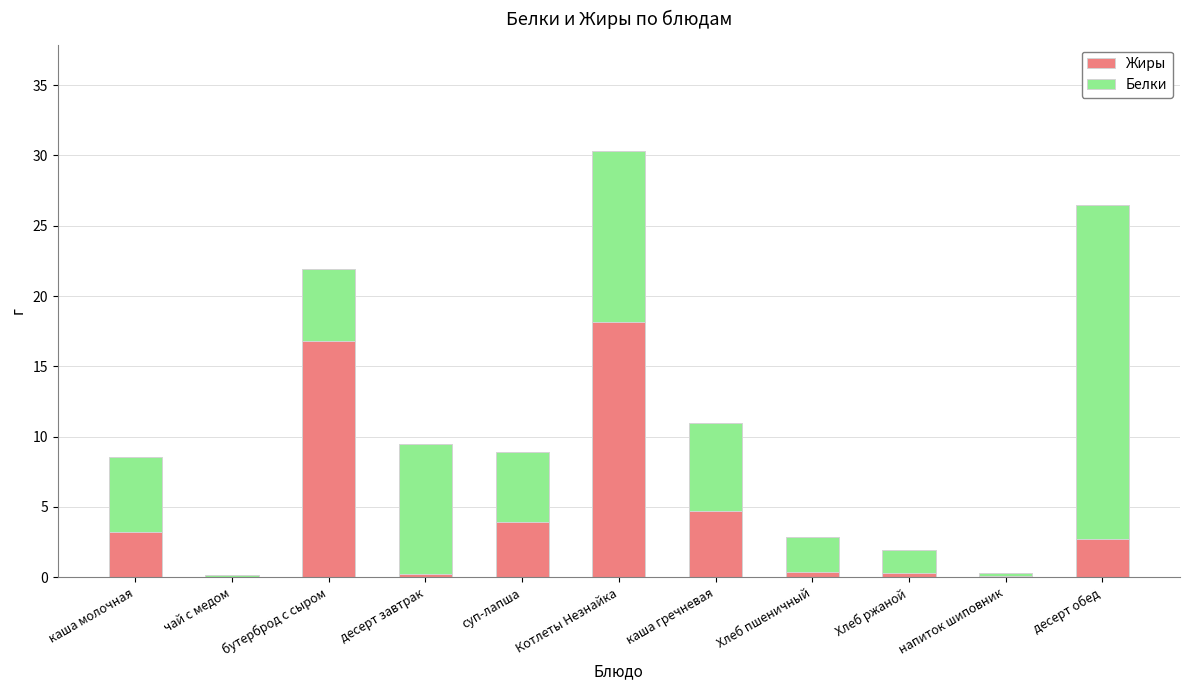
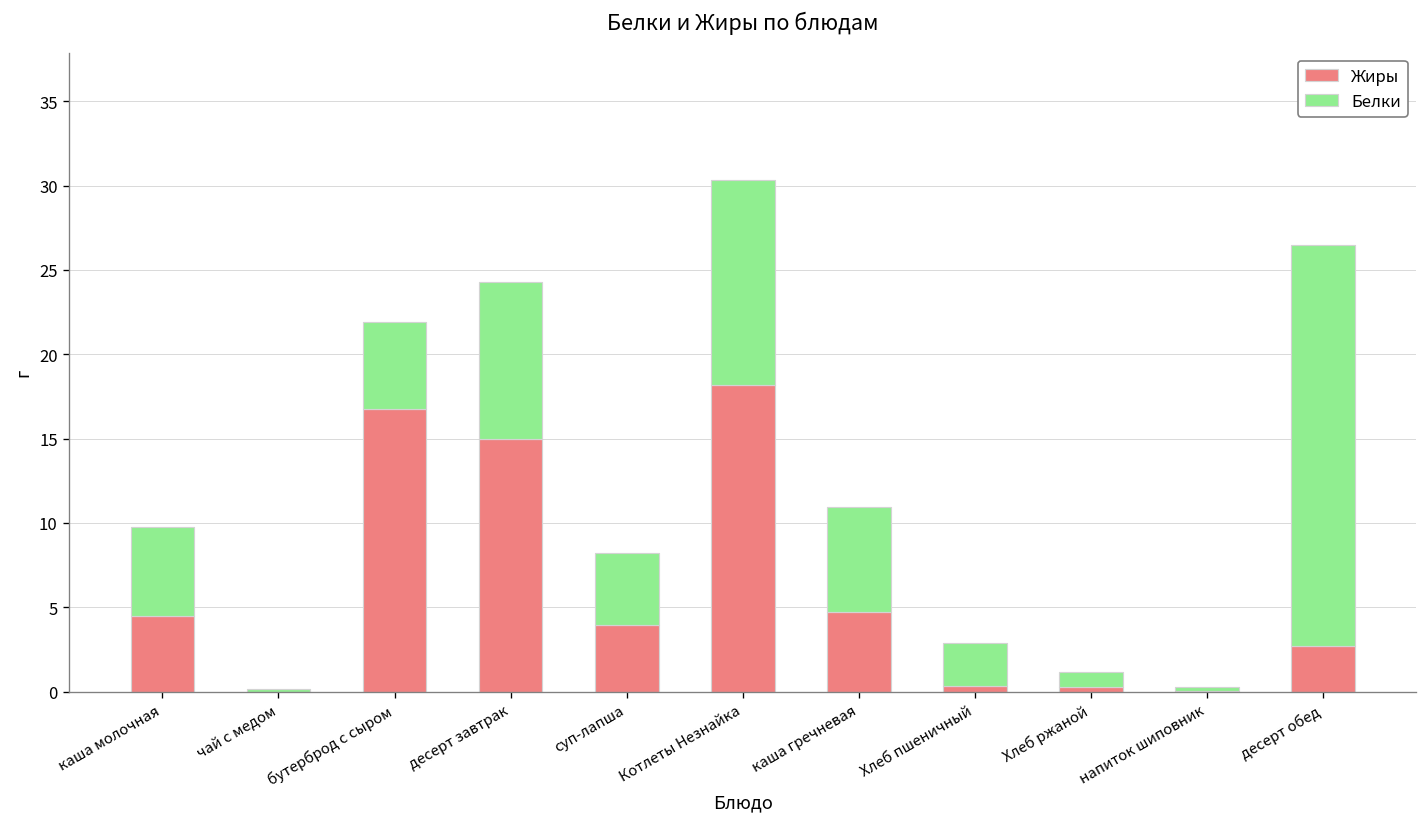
  {
    "Жиры": {
-     "каша молочная": 3.2,
+     "каша молочная": 4.5,
      "чай с медом": 0.0,
      "бутерброд с сыром": 16.8,
-     "десерт завтрак": 0.2,
+     "десерт завтрак": 15.0,
      "суп-лапша": 3.9,
      "Котлеты Незнайка": 18.2,
      "каша гречневая": 4.7,
      "Хлеб пшеничный": 0.3,
      "Хлеб ржаной": 0.3,
      "десерт обед": 2.7
    },
    "Белки": {
      "каша молочная": 5.3,
      "бутерброд с сыром": 5.1,
      "десерт завтрак": 9.3,
-     "суп-лапша": 5.0,
+     "суп-лапша": 4.3,
      "Котлеты Незнайка": 12.2,
      "каша гречневая": 6.2,
      "Хлеб пшеничный": 2.5,
-     "Хлеб ржаной": 1.7,
+     "Хлеб ржаной": 0.8,
      "напиток шиповник": 0.2,
      "десерт обед": 23.8
    }
  }
